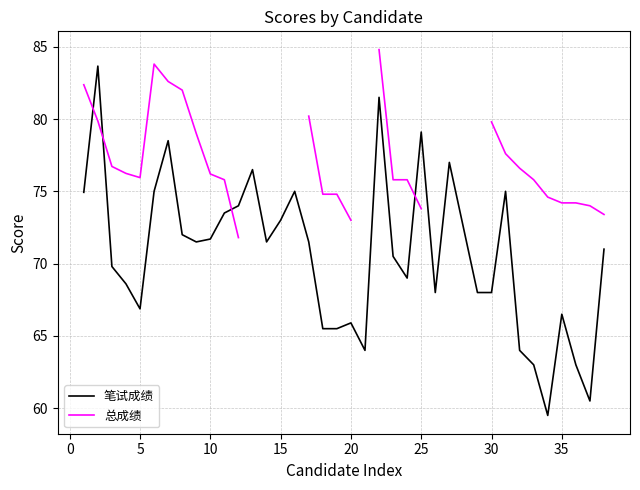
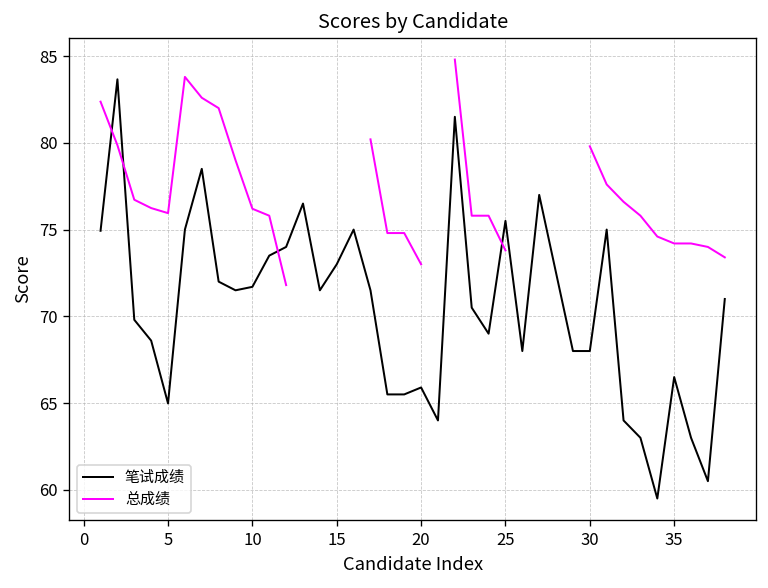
  {
    "笔试成绩": {
-     "5": 66.9,
+     "5": 65.0,
      "10": 71.7,
      "15": 73.0,
      "20": 65.9,
-     "25": 79.1,
+     "25": 75.5,
      "30": 68.0,
      "35": 66.5
    },
    "总成绩": {
      "5": 75.9,
      "10": 76.2,
      "20": 73.0,
      "25": 73.8,
      "30": 79.8,
      "35": 74.2
    }
  }
